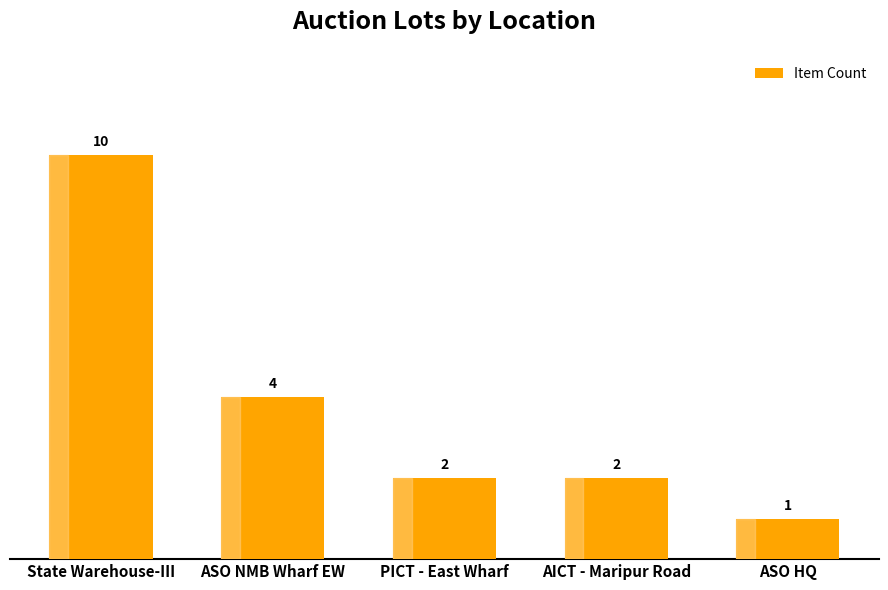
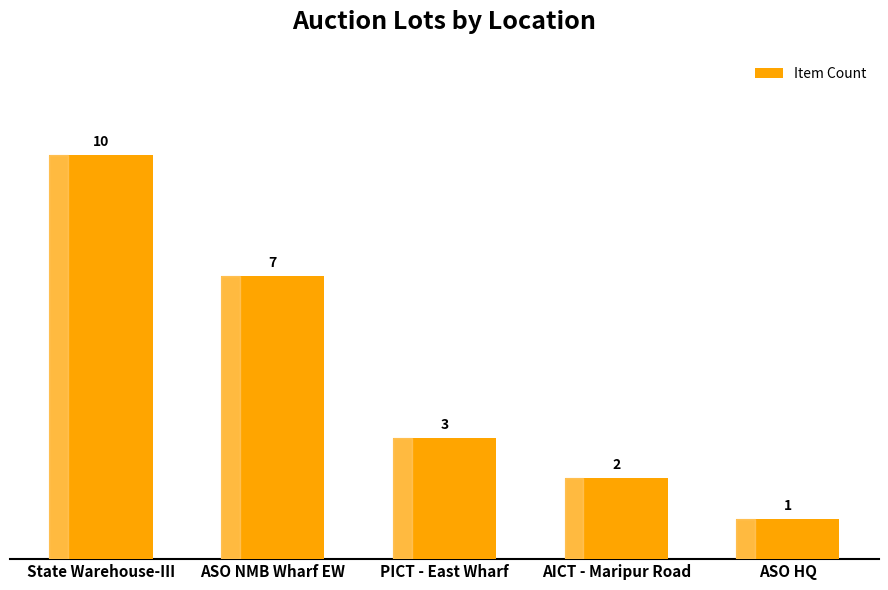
  {
    "State Warehouse-III": 10,
-   "ASO NMB Wharf EW": 4,
-   "PICT - East Wharf": 2,
+   "ASO NMB Wharf EW": 7,
+   "PICT - East Wharf": 3,
    "AICT - Maripur Road": 2,
    "ASO HQ": 1
  }
